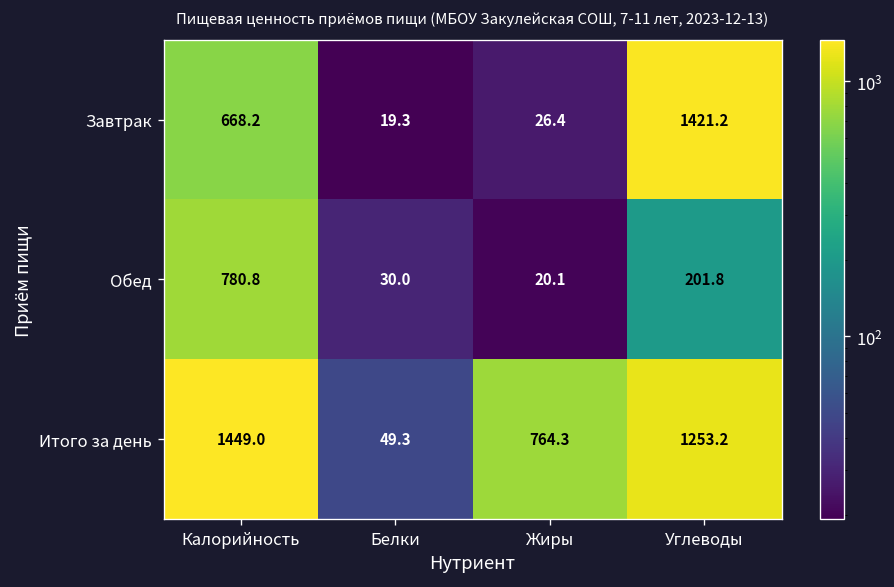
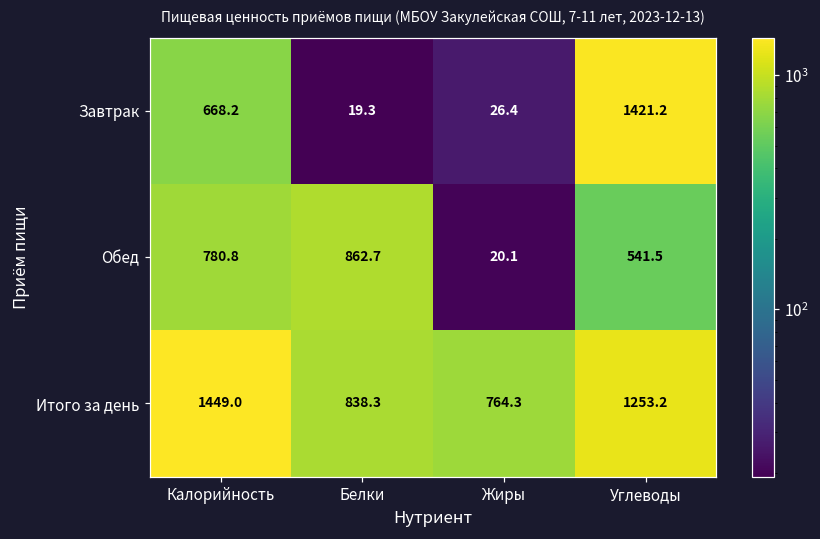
  {
    "Завтрак": {
      "Калорийность": 668.2,
      "Белки": 19.3,
      "Жиры": 26.4,
      "Углеводы": 1421.2
    },
    "Обед": {
      "Калорийность": 780.8,
-     "Белки": 30.0,
+     "Белки": 862.7,
      "Жиры": 20.1,
-     "Углеводы": 201.8
+     "Углеводы": 541.5
    },
    "Итого за день": {
      "Калорийность": 1449.0,
-     "Белки": 49.3,
+     "Белки": 838.3,
      "Жиры": 764.3,
      "Углеводы": 1253.2
    }
  }
